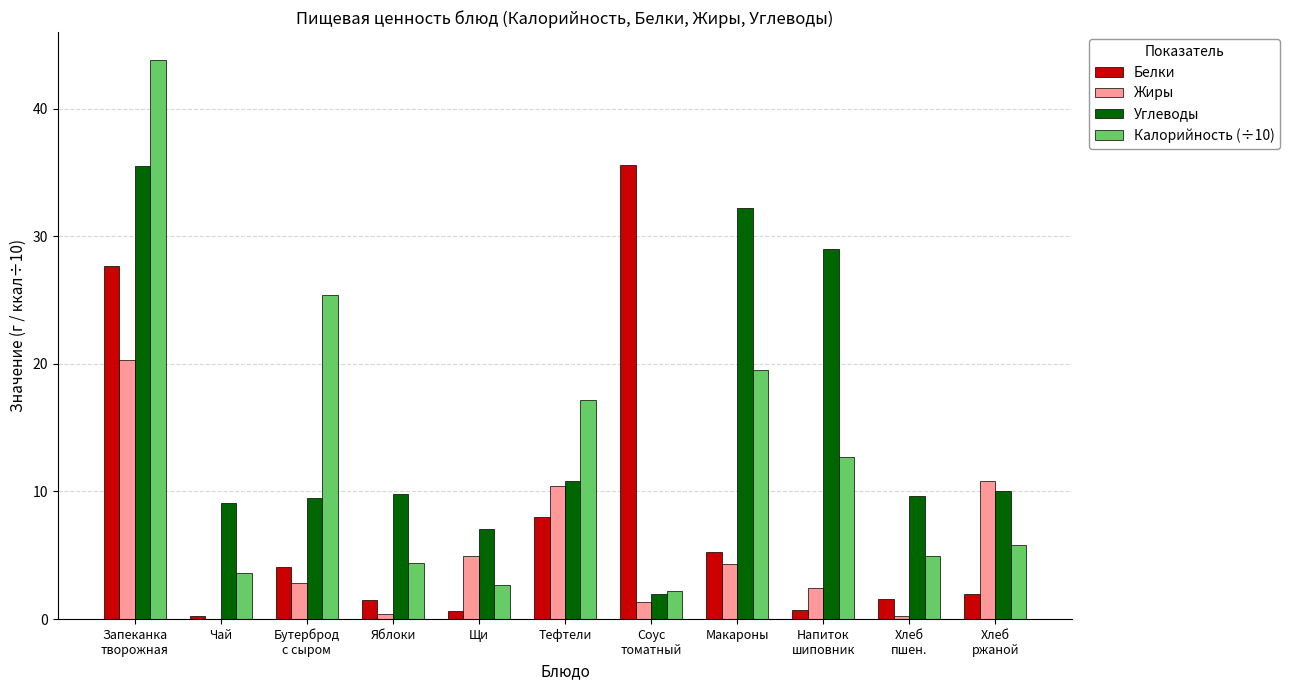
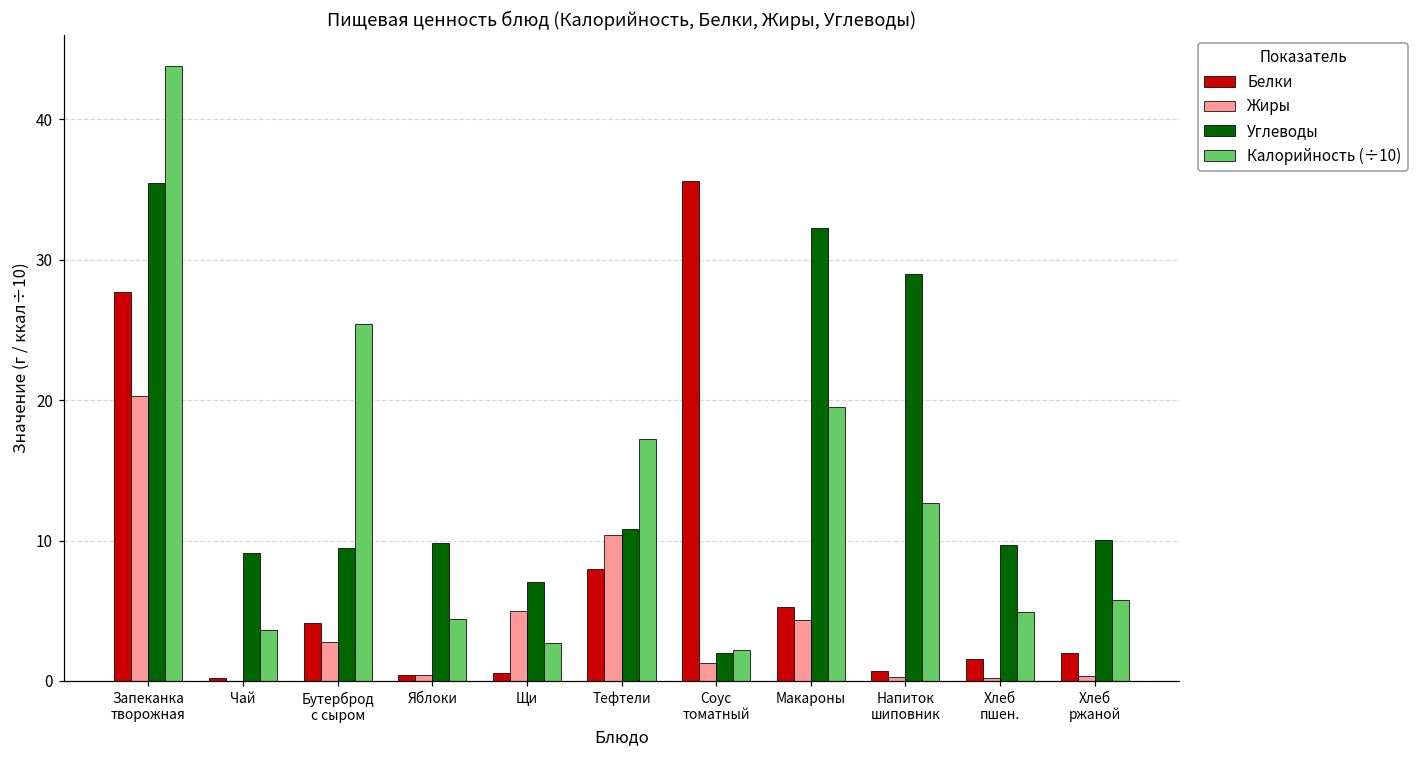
  {
    "Белки": {
      "Запеканка творожная": 27.7,
      "Чай": 0.2,
      "Бутерброд с сыром": 4.1,
-     "Яблоки": 1.5,
+     "Яблоки": 0.4,
      "Щи": 0.6,
      "Тефтели": 8.0,
      "Соус томатный": 35.6,
      "Макароны": 5.3,
      "Напиток шиповник": 0.7,
      "Хлеб пшен.": 1.6,
      "Хлеб ржаной": 2.0
    },
    "Жиры": {
      "Запеканка творожная": 20.3,
      "Чай": 0.0,
      "Бутерброд с сыром": 2.8,
      "Яблоки": 0.4,
      "Щи": 5.0,
      "Тефтели": 10.4,
      "Соус томатный": 1.3,
      "Макароны": 4.4,
-     "Напиток шиповник": 2.4,
+     "Напиток шиповник": 0.3,
      "Хлеб пшен.": 0.2,
-     "Хлеб ржаной": 10.8
+     "Хлеб ржаной": 0.4
    },
    "Углеводы": {
      "Запеканка творожная": 35.5,
      "Чай": 9.1,
      "Бутерброд с сыром": 9.5,
      "Яблоки": 9.8,
      "Щи": 7.0,
      "Тефтели": 10.8,
      "Соус томатный": 2.0,
      "Макароны": 32.2,
      "Напиток шиповник": 29.0,
      "Хлеб пшен.": 9.7,
      "Хлеб ржаной": 10.0
    },
    "Калорийность (÷10)": {
      "Запеканка творожная": 43.8,
      "Чай": 3.6,
      "Бутерброд с сыром": 25.4,
      "Яблоки": 4.4,
      "Щи": 2.7,
      "Тефтели": 17.2,
      "Соус томатный": 2.2,
      "Макароны": 19.5,
      "Напиток шиповник": 12.7,
      "Хлеб пшен.": 4.9,
      "Хлеб ржаной": 5.8
    }
  }
